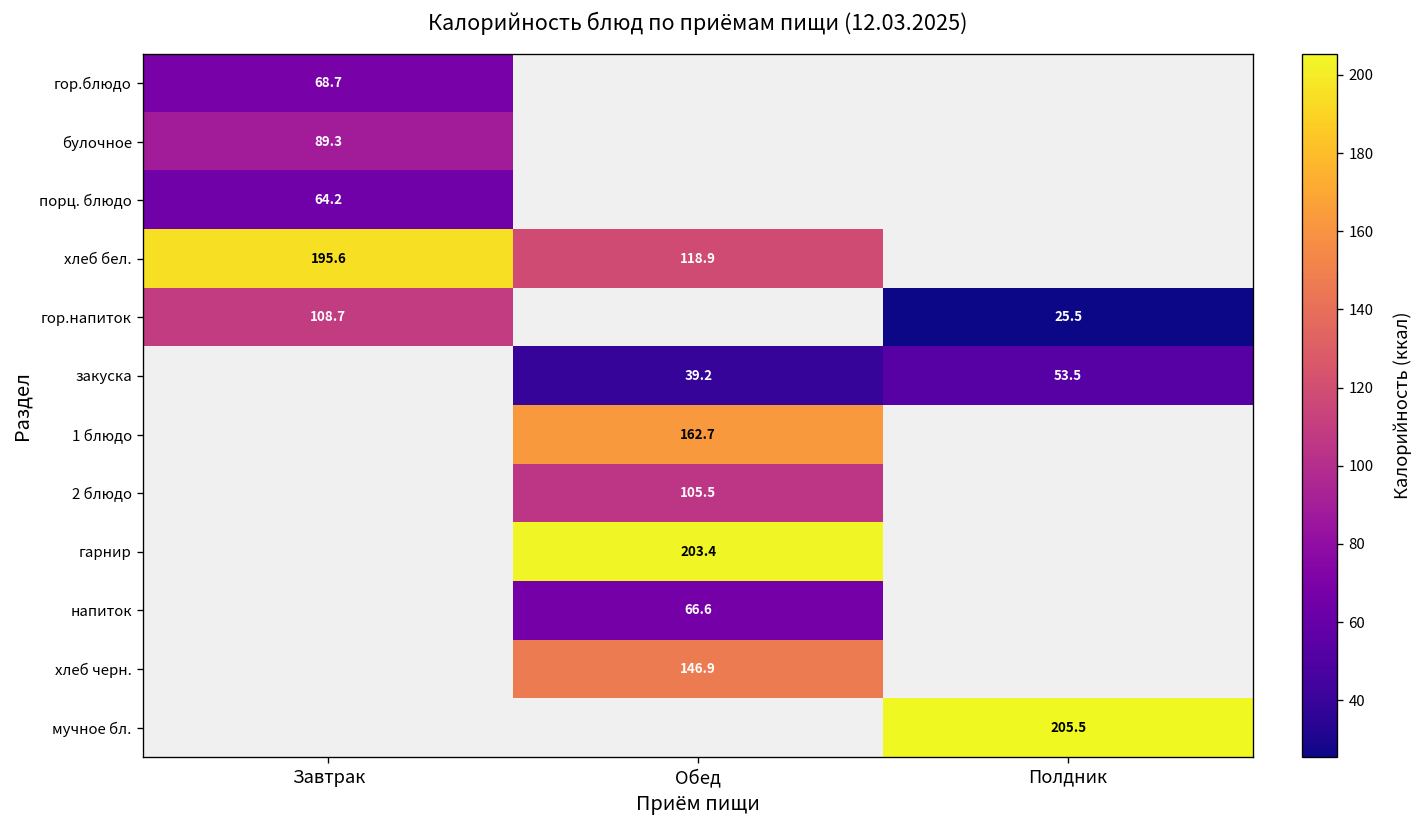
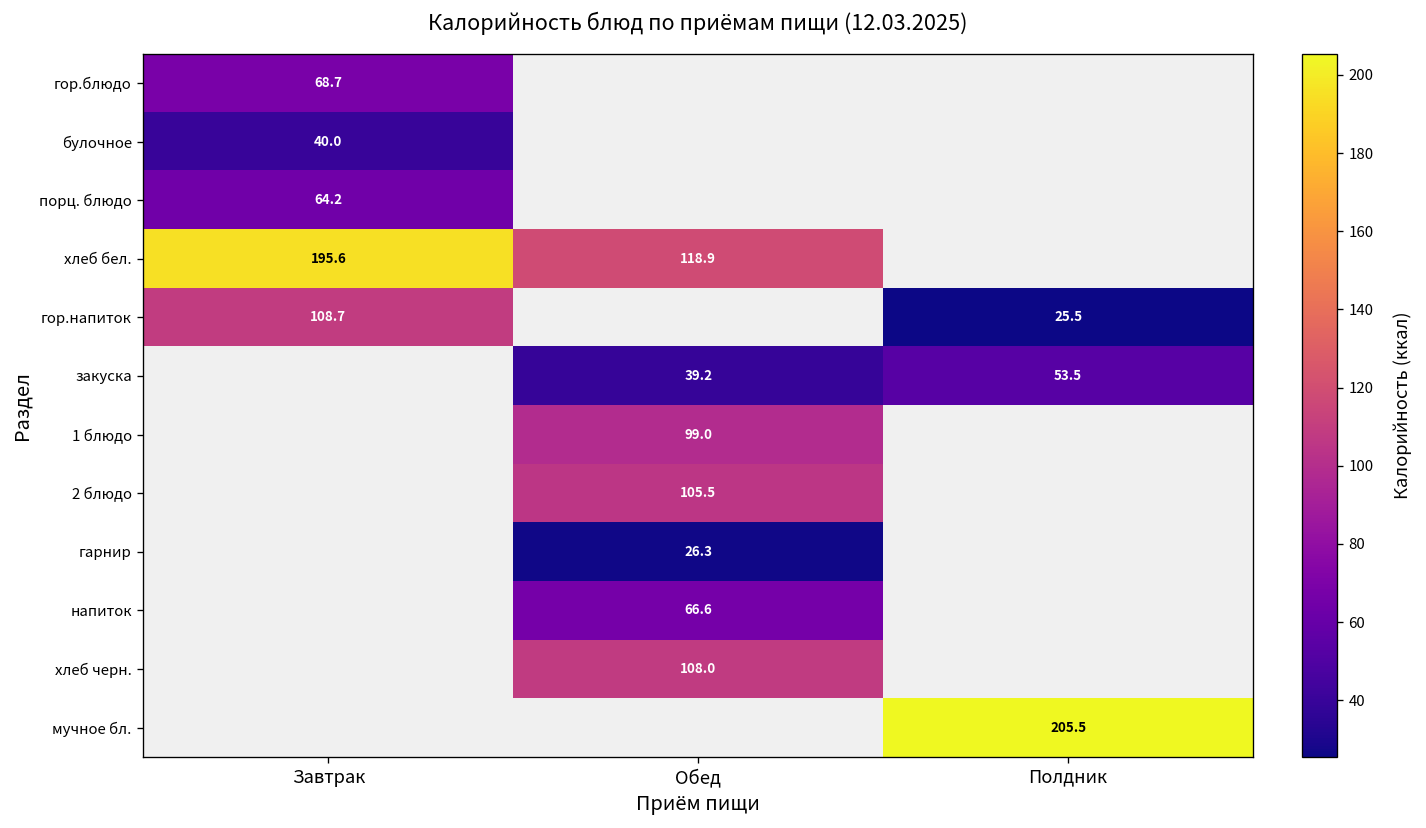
  {
    "гор.блюдо": {
      "Завтрак": 68.7
    },
    "булочное": {
-     "Завтрак": 89.3
+     "Завтрак": 40.0
    },
    "порц. блюдо": {
      "Завтрак": 64.2
    },
    "хлеб бел.": {
      "Завтрак": 195.6,
      "Обед": 118.9
    },
    "гор.напиток": {
      "Завтрак": 108.7,
      "Полдник": 25.5
    },
    "закуска": {
      "Обед": 39.2,
      "Полдник": 53.5
    },
    "1 блюдо": {
-     "Обед": 162.7
+     "Обед": 99.0
    },
    "2 блюдо": {
      "Обед": 105.5
    },
    "гарнир": {
-     "Обед": 203.4
+     "Обед": 26.3
    },
    "напиток": {
      "Обед": 66.6
    },
    "хлеб черн.": {
-     "Обед": 146.9
+     "Обед": 108.0
    },
    "мучное бл.": {
      "Полдник": 205.5
    }
  }
